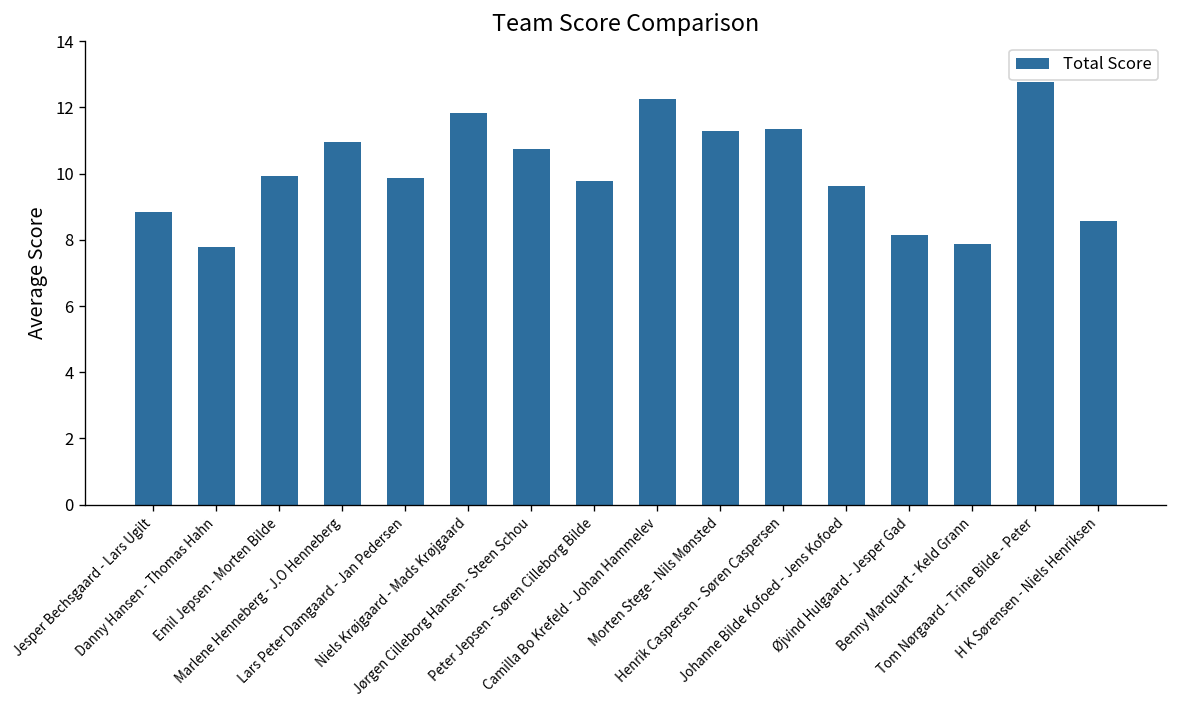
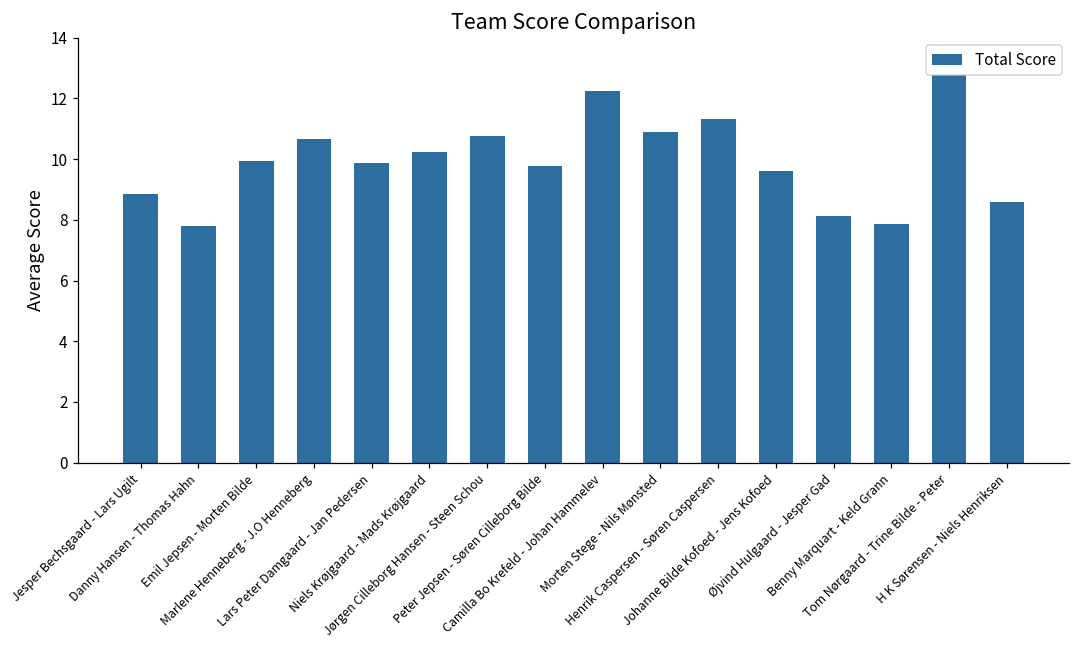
  {
    "Jesper Bechsgaard - Lars Ugilt": 8.9,
    "Danny Hansen - Thomas Hahn": 7.8,
    "Emil Jepsen - Morten Bilde": 9.9,
-   "Marlene Henneberg - J.O Henneberg": 11.0,
+   "Marlene Henneberg - J.O Henneberg": 10.6,
    "Lars Peter Damgaard - Jan Pedersen": 9.9,
-   "Niels Krøjgaard - Mads Krøjgaard": 11.8,
+   "Niels Krøjgaard - Mads Krøjgaard": 10.2,
    "Jørgen Cilleborg Hansen - Steen Schou": 10.8,
    "Peter Jepsen - Søren Cilleborg Bilde": 9.8,
    "Camilla Bo Krefeld - Johan Hammelev": 12.2,
-   "Morten Stege - Nils Mønsted": 11.3,
+   "Morten Stege - Nils Mønsted": 10.9,
    "Henrik Caspersen - Søren Caspersen": 11.3,
    "Johanne Bilde Kofoed - Jens Kofoed": 9.6,
    "Øjvind Hulgaard - Jesper Gad": 8.1,
    "Benny Marquart - Keld Grann": 7.9,
    "Tom Nørgaard - Trine Bilde - Peter": 12.8,
    "H K Sørensen - Niels Henriksen": 8.6
  }
